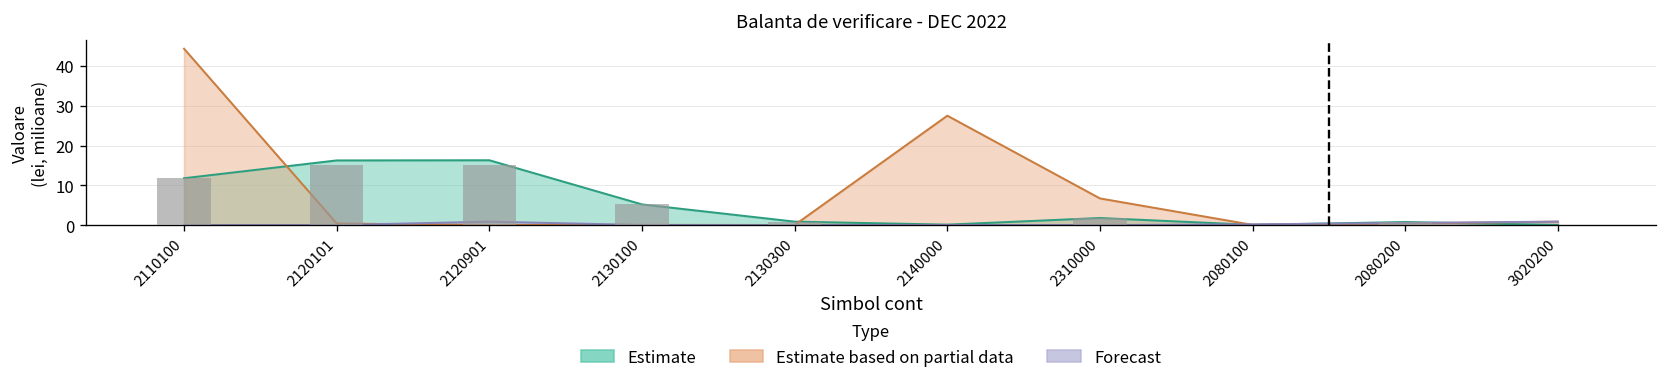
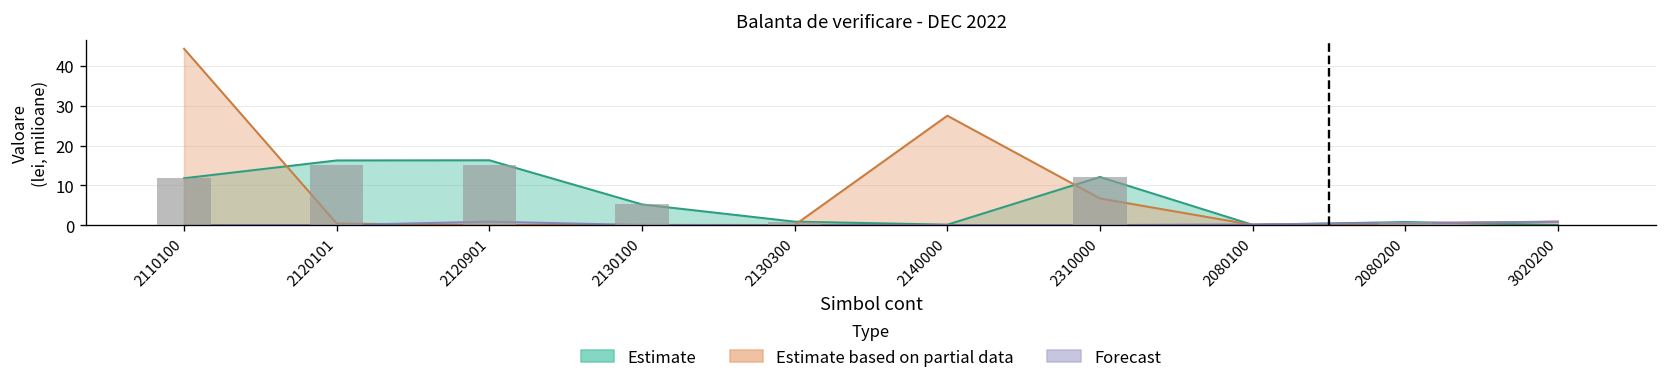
  {
    "Estimate": {
      "2110100": 12,
      "2120101": 16,
      "2120901": 16,
      "2130100": 5,
      "2130300": 1,
-     "2310000": 2,
+     "2310000": 12,
      "3020200": 0
    },
    "Estimate based on partial data": {
      "2110100": 44,
      "2120901": 0,
      "2140000": 28,
      "2310000": 7
    },
    "Forecast": {
      "2110100": 0,
      "2120901": 1,
      "2310000": 0
    }
  }
